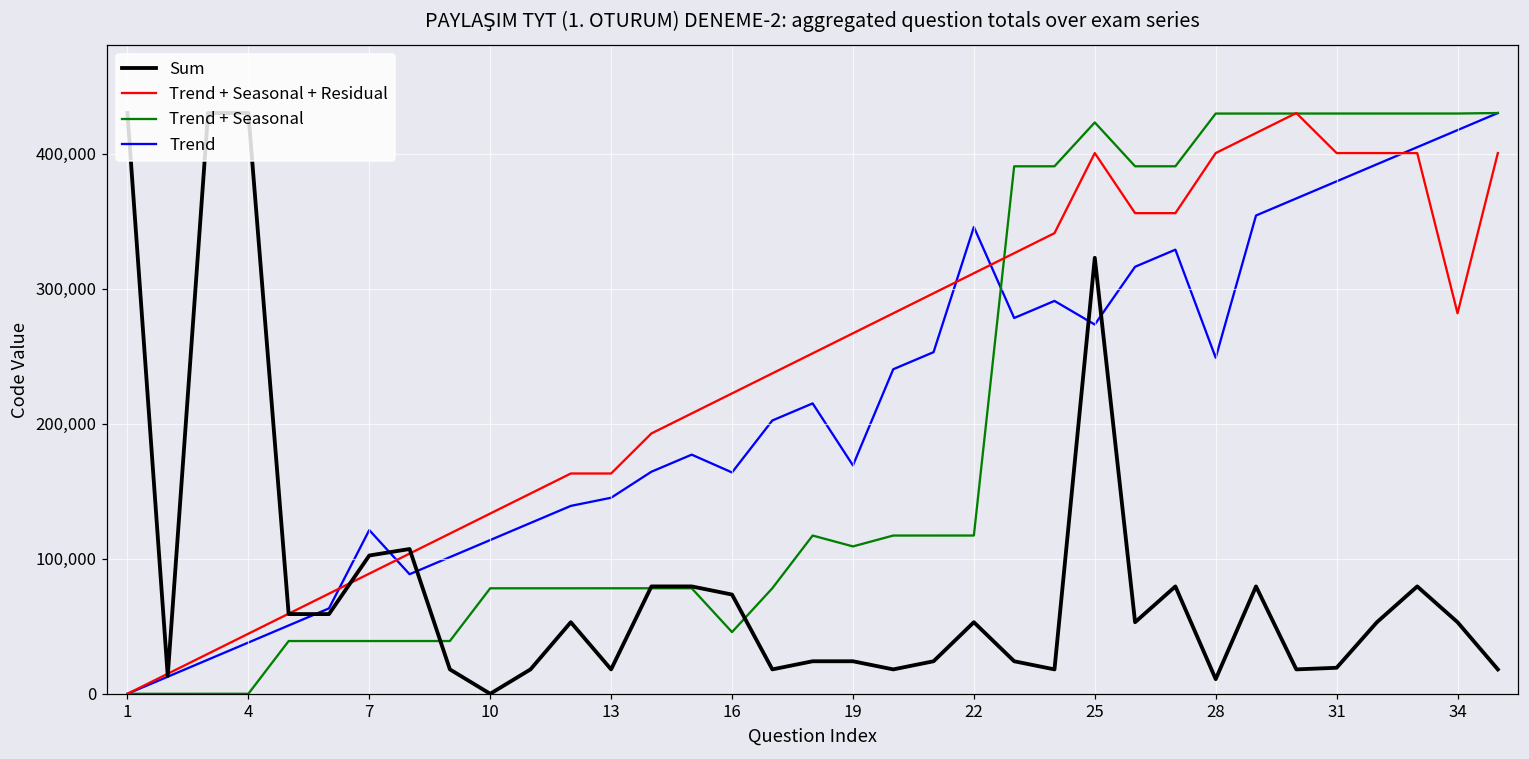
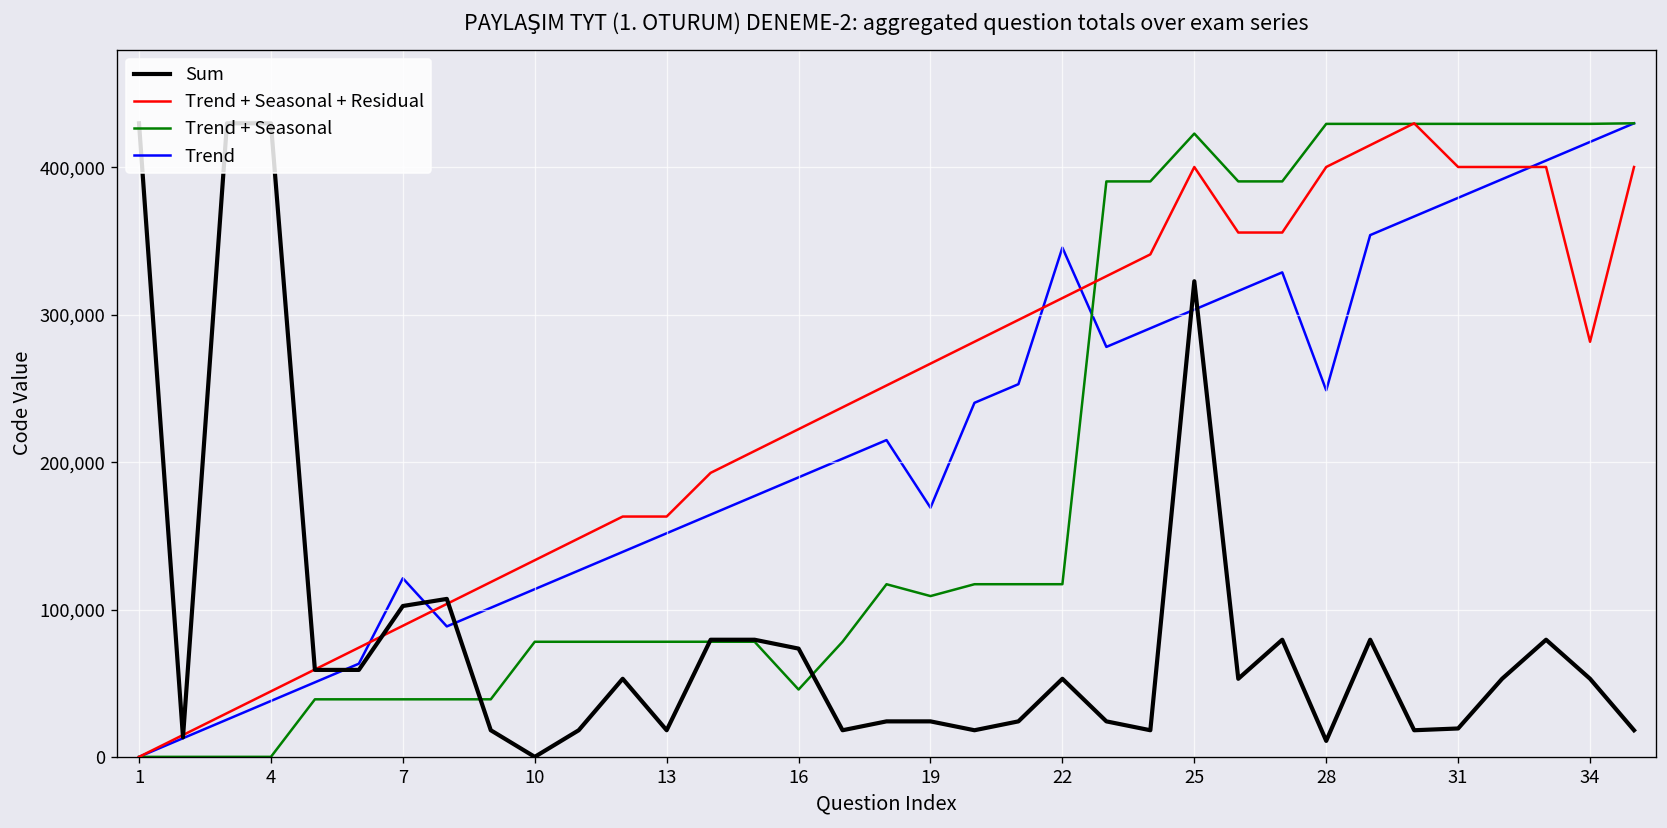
  {
    "Sum": {
      "7": "102,000",
      "10": "0",
      "13": "18,000",
      "16": "73,000",
      "19": "24,000",
      "22": "53,000",
      "25": "323,000",
      "28": "11,000",
      "31": "19,000",
      "34": "53,000"
    },
    "Trend + Seasonal + Residual": {
      "4": "44,000",
      "7": "89,000",
      "10": "133,000",
      "13": "163,000",
      "16": "222,000",
      "19": "267,000",
      "22": "311,000",
      "25": "400,000",
      "28": "400,000",
      "31": "400,000",
      "34": "282,000"
    },
    "Trend + Seasonal": {
      "4": "0",
      "7": "39,000",
      "10": "78,000",
      "13": "78,000",
      "16": "46,000",
      "19": "109,000",
      "22": "117,000",
      "25": "423,000",
      "28": "430,000",
      "31": "430,000",
      "34": "430,000"
    },
    "Trend": {
      "4": "38,000",
      "7": "121,000",
      "10": "114,000",
-     "13": "145,000",
-     "16": "164,000",
+     "13": "152,000",
+     "16": "190,000",
      "19": "169,000",
      "22": "346,000",
-     "25": "273,000",
+     "25": "304,000",
      "28": "249,000",
      "31": "379,000",
      "34": "417,000"
    }
  }
